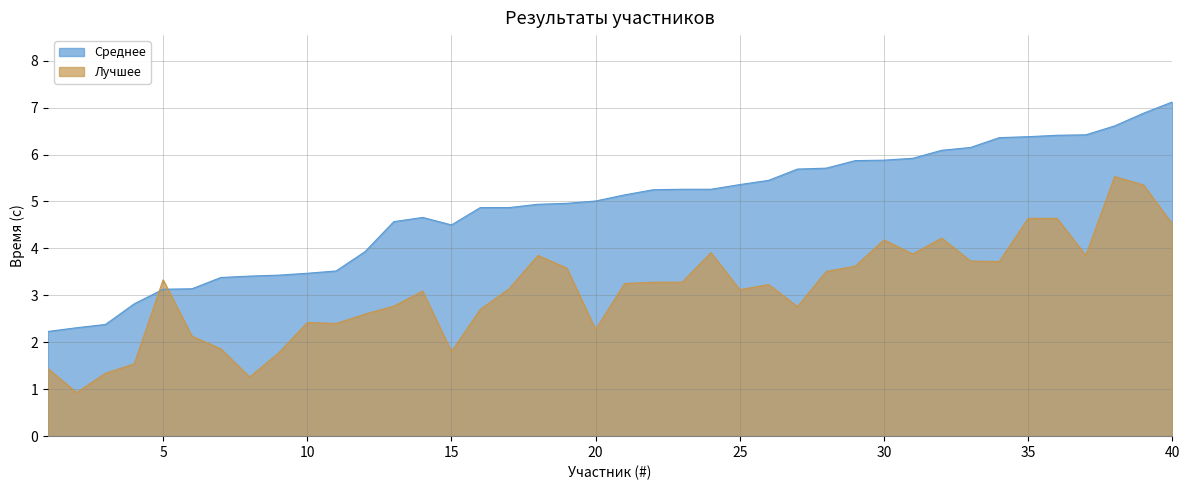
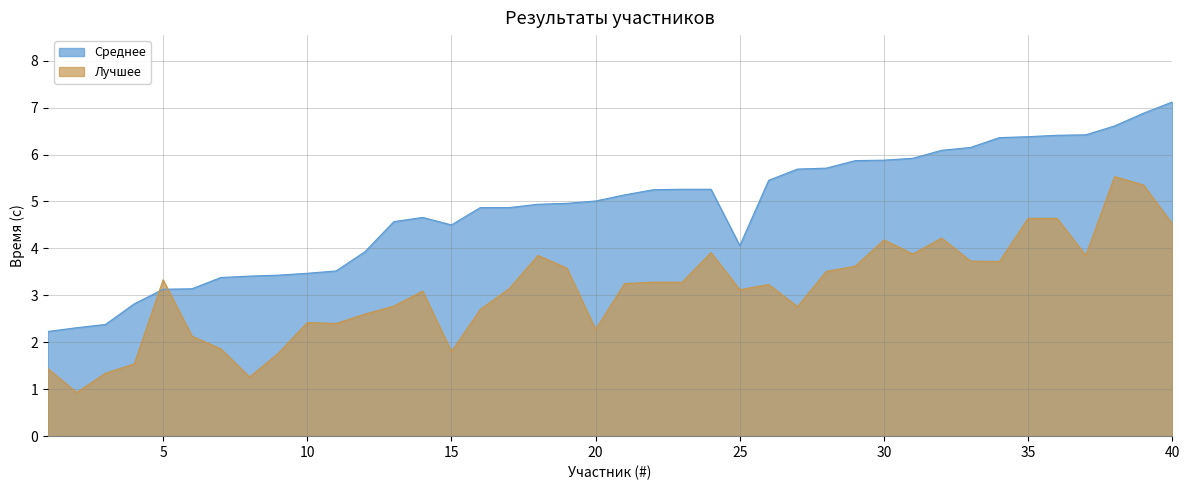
  {
    "Среднее": {
      "5": 3.1,
      "10": 3.5,
      "15": 4.5,
      "20": 5.0,
-     "25": 5.4,
+     "25": 4.1,
      "30": 5.9,
      "35": 6.4,
      "40": 7.1
    },
    "Лучшее": {
      "5": 3.3,
      "10": 2.4,
      "15": 1.8,
      "20": 2.3,
      "25": 3.1,
      "30": 4.2,
      "35": 4.6,
      "40": 4.5
    }
  }
